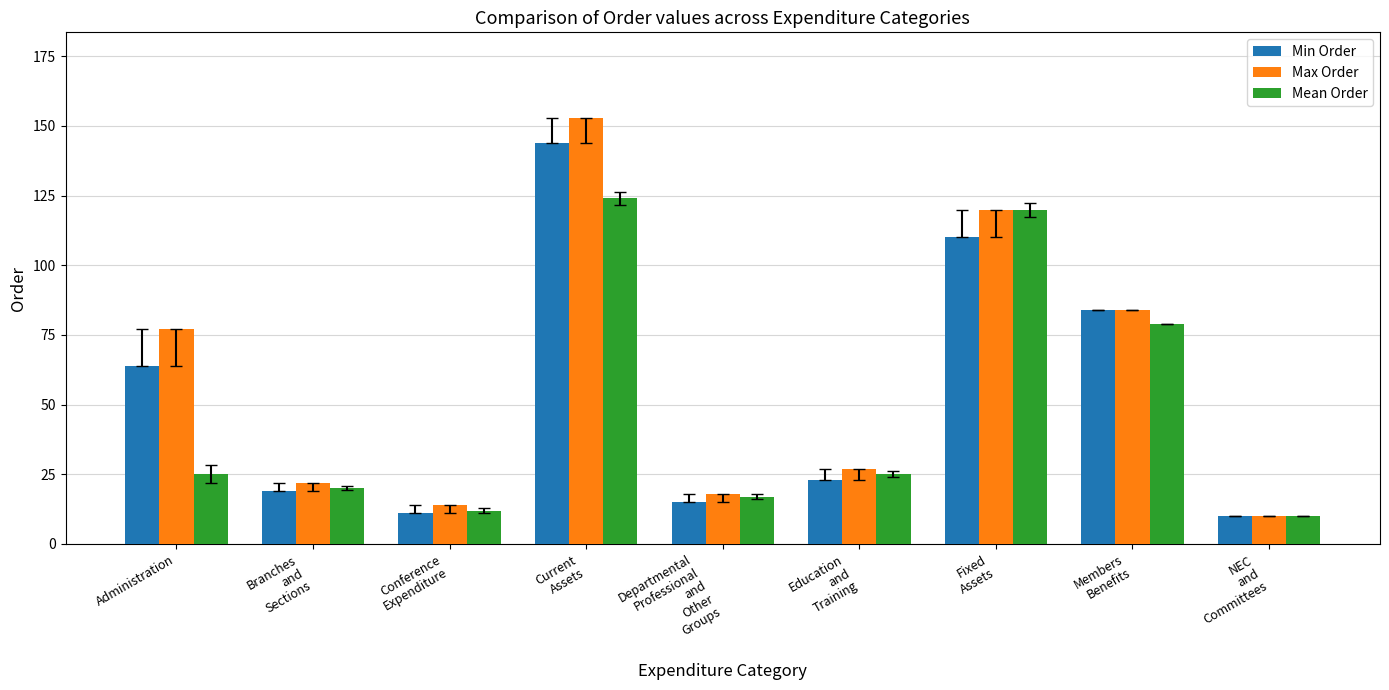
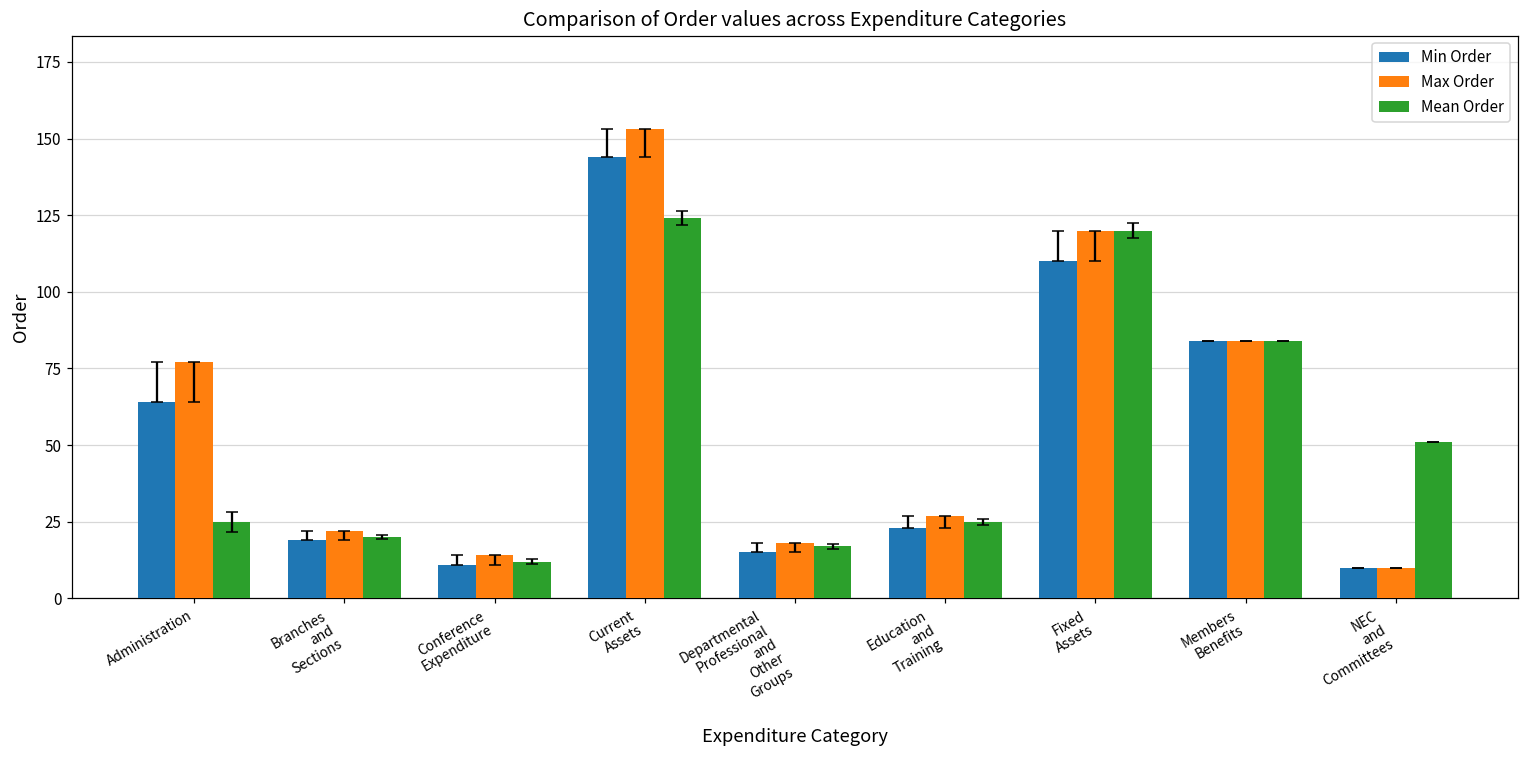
  {
    "Min Order": {
      "Administration": 64,
      "Branches and Sections": 19,
      "Conference Expenditure": 11,
      "Current Assets": 144,
      "Departmental Professional and Other Groups": 15,
      "Education and Training": 23,
      "Fixed Assets": 110,
      "Members Benefits": 84,
      "NEC and Committees": 10
    },
    "Max Order": {
      "Administration": 77,
      "Branches and Sections": 22,
      "Conference Expenditure": 14,
      "Current Assets": 153,
      "Departmental Professional and Other Groups": 18,
      "Education and Training": 27,
      "Fixed Assets": 120,
      "Members Benefits": 84,
      "NEC and Committees": 10
    },
    "Mean Order": {
      "Administration": 25,
      "Branches and Sections": 20,
      "Conference Expenditure": 12,
      "Current Assets": 124,
      "Departmental Professional and Other Groups": 17,
      "Education and Training": 25,
      "Fixed Assets": 120,
-     "Members Benefits": 79,
-     "NEC and Committees": 10
+     "Members Benefits": 84,
+     "NEC and Committees": 51
    }
  }
